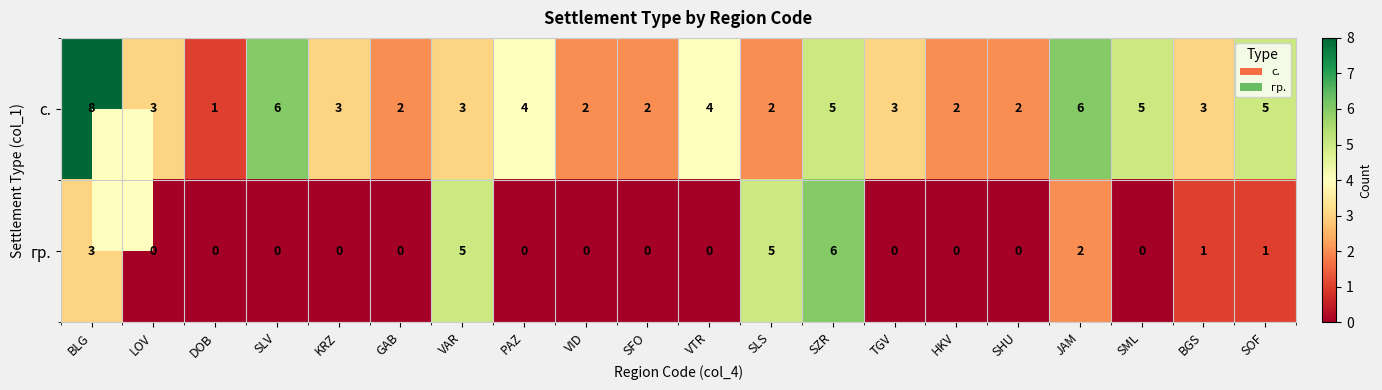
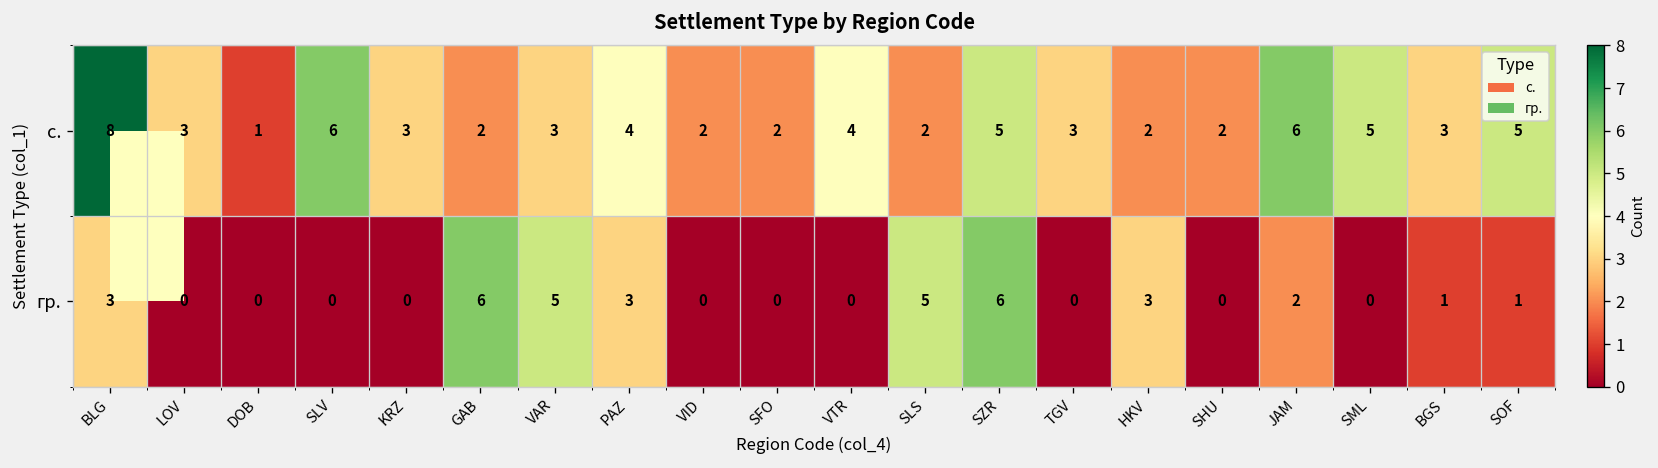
  {
    "с.": {
      "DOB": 1,
      "SLV": 6,
      "KRZ": 3,
      "GAB": 2,
      "VAR": 3,
      "PAZ": 4,
      "VID": 2,
      "SFO": 2,
      "VTR": 4,
      "SLS": 2,
      "SZR": 5,
      "TGV": 3,
      "HKV": 2,
      "SHU": 2,
      "JAM": 6,
      "SML": 5,
      "BGS": 3,
      "SOF": 5
    },
    "гр.": {
      "DOB": 0,
      "SLV": 0,
      "KRZ": 0,
-     "GAB": 0,
+     "GAB": 6,
      "VAR": 5,
-     "PAZ": 0,
+     "PAZ": 3,
      "VID": 0,
      "SFO": 0,
      "VTR": 0,
      "SLS": 5,
      "SZR": 6,
      "TGV": 0,
-     "HKV": 0,
+     "HKV": 3,
      "SHU": 0,
      "JAM": 2,
      "SML": 0,
      "BGS": 1,
      "SOF": 1
    }
  }
